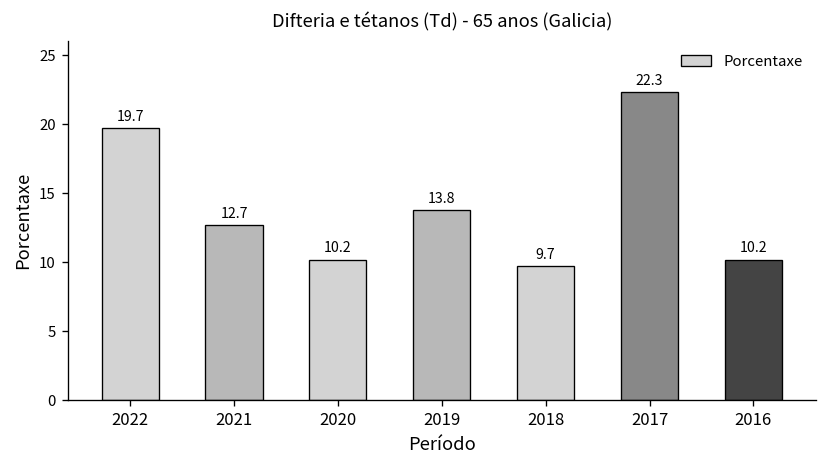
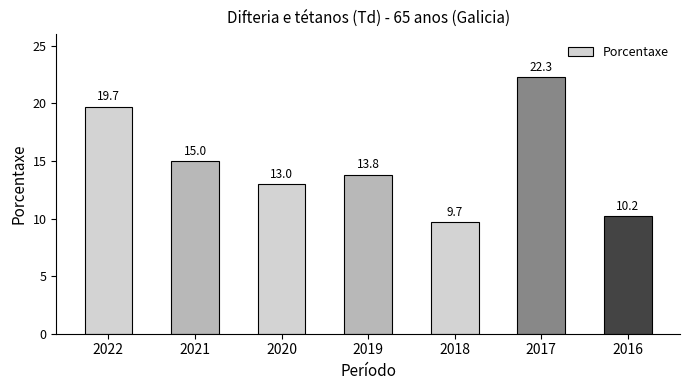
  {
    "2022": 19.7,
-   "2021": 12.7,
-   "2020": 10.2,
+   "2021": 15.0,
+   "2020": 13.0,
    "2019": 13.8,
    "2018": 9.7,
    "2017": 22.3,
    "2016": 10.2
  }
